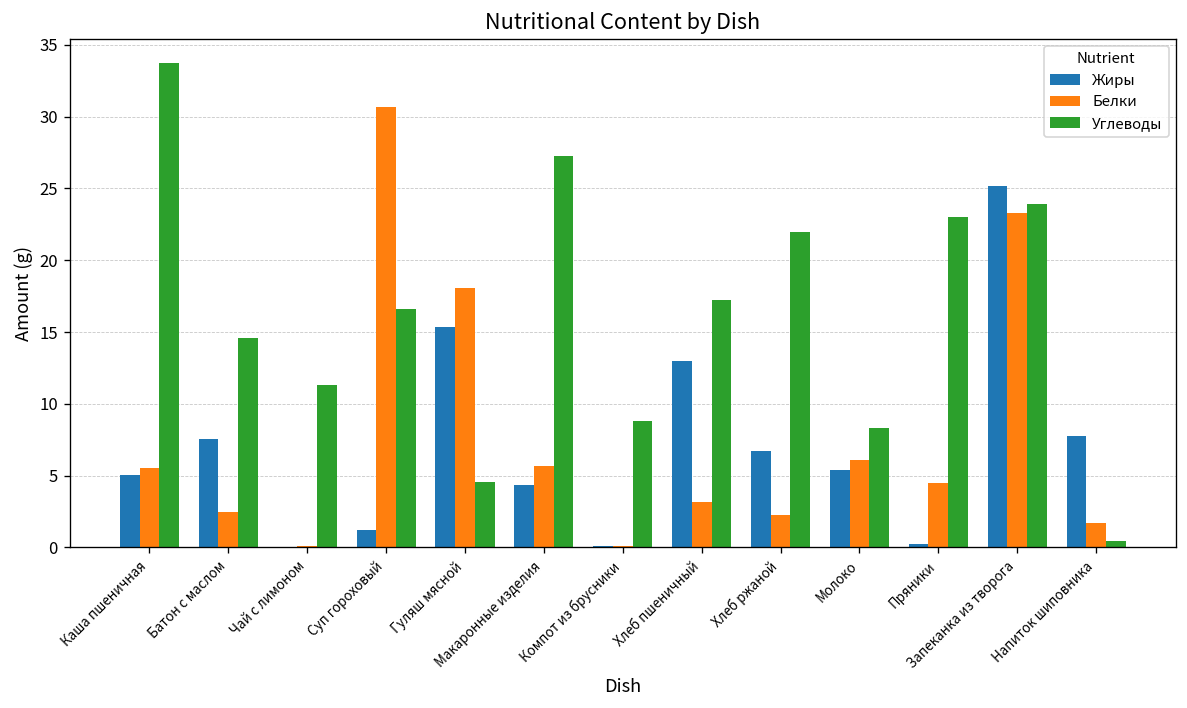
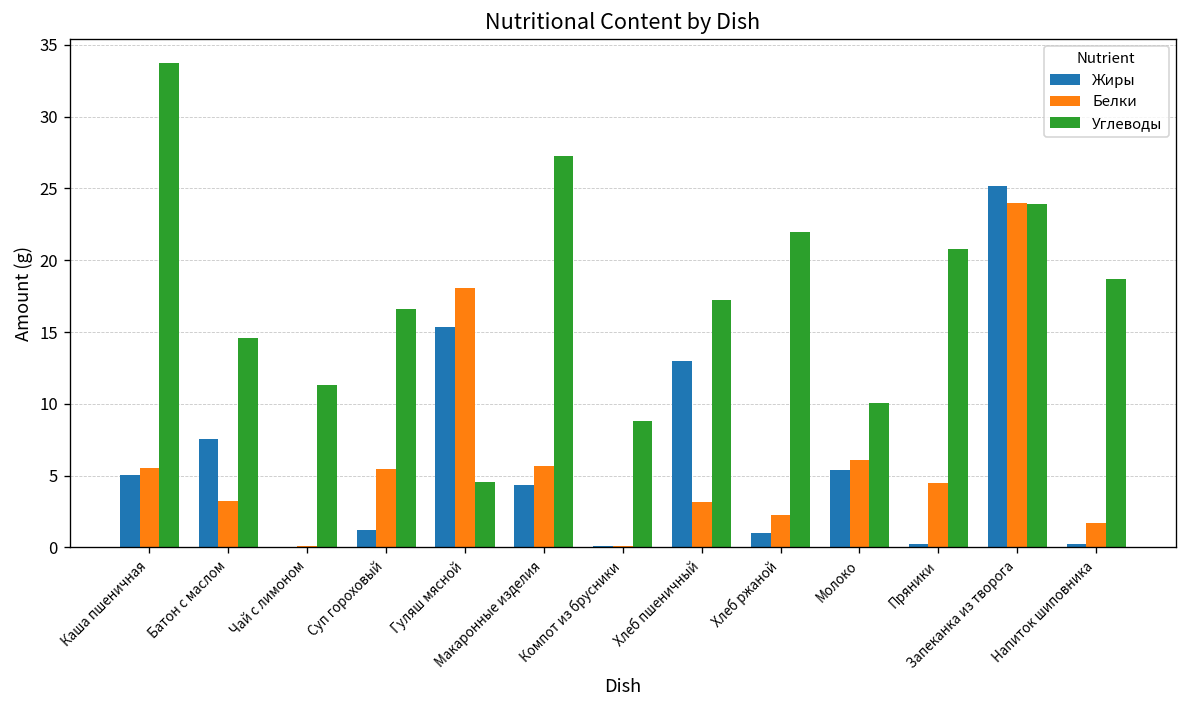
  {
    "Жиры": {
      "Каша пшеничная": 5.1,
      "Батон с маслом": 7.6,
      "Суп гороховый": 1.3,
      "Гуляш мясной": 15.4,
      "Макаронные изделия": 4.4,
      "Хлеб пшеничный": 13.0,
-     "Хлеб ржаной": 6.7,
+     "Хлеб ржаной": 1.0,
      "Молоко": 5.4,
      "Пряники": 0.3,
      "Запеканка из творога": 25.2,
-     "Напиток шиповника": 7.7
+     "Напиток шиповника": 0.3
    },
    "Белки": {
      "Каша пшеничная": 5.5,
-     "Батон с маслом": 2.5,
-     "Суп гороховый": 30.7,
+     "Батон с маслом": 3.2,
+     "Суп гороховый": 5.5,
      "Гуляш мясной": 18.1,
      "Макаронные изделия": 5.7,
      "Хлеб пшеничный": 3.2,
      "Хлеб ржаной": 2.3,
      "Молоко": 6.1,
      "Пряники": 4.5,
-     "Запеканка из творога": 23.3,
+     "Запеканка из творога": 24.0,
      "Напиток шиповника": 1.7
    },
    "Углеводы": {
      "Каша пшеничная": 33.7,
      "Батон с маслом": 14.6,
      "Чай с лимоном": 11.3,
      "Суп гороховый": 16.6,
      "Гуляш мясной": 4.6,
      "Макаронные изделия": 27.3,
      "Компот из брусники": 8.8,
      "Хлеб пшеничный": 17.2,
      "Хлеб ржаной": 22.0,
-     "Молоко": 8.3,
-     "Пряники": 23.0,
+     "Молоко": 10.1,
+     "Пряники": 20.8,
      "Запеканка из творога": 23.9,
-     "Напиток шиповника": 0.5
+     "Напиток шиповника": 18.7
    }
  }
